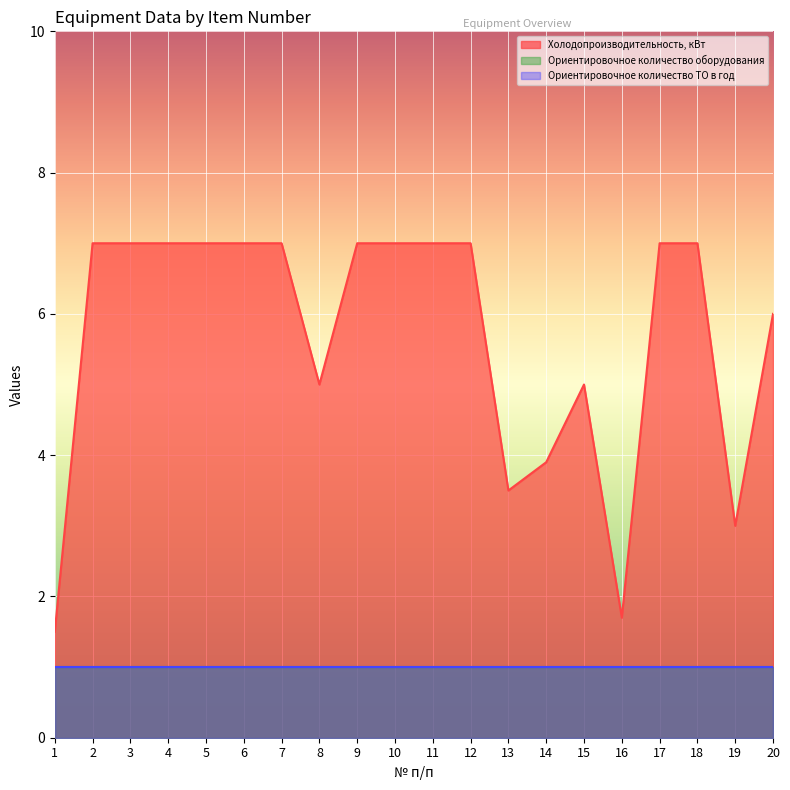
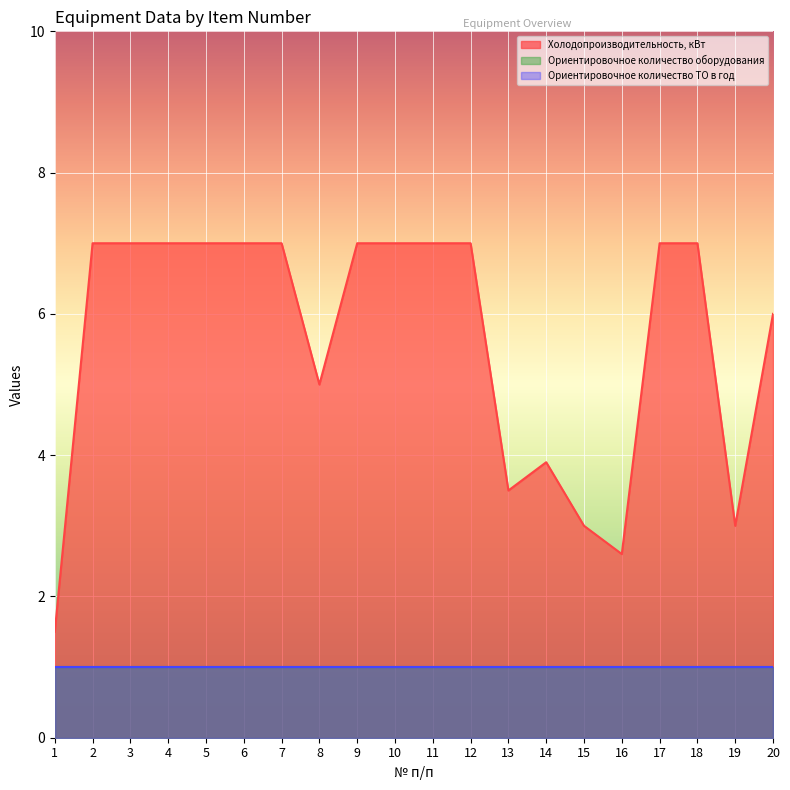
  {
    "Холодопроизводительность, кВт": {
      "1": 1.5,
      "2": 7.0,
      "3": 7.0,
      "4": 7.0,
      "5": 7.0,
      "6": 7.0,
      "7": 7.0,
      "8": 5.0,
      "9": 7.0,
      "10": 7.0,
      "11": 7.0,
      "12": 7.0,
      "13": 3.5,
      "14": 3.9,
-     "15": 5,
-     "16": 1.7,
+     "15": 3,
+     "16": 2.6,
      "17": 7.0,
      "18": 7.0,
      "19": 3.0,
      "20": 6.0
    },
    "Ориентировочное количество ТО в год": {
      "1": 1.0,
      "2": 1.0,
      "3": 1.0,
      "4": 1.0,
      "5": 1.0,
      "6": 1.0,
      "7": 1.0,
      "8": 1.0,
      "9": 1.0,
      "10": 1.0,
      "11": 1.0,
      "12": 1.0,
      "13": 1.0,
      "14": 1.0,
      "15": 1.0,
      "16": 1.0,
      "17": 1.0,
      "18": 1.0,
      "19": 1.0,
      "20": 1.0
    }
  }
